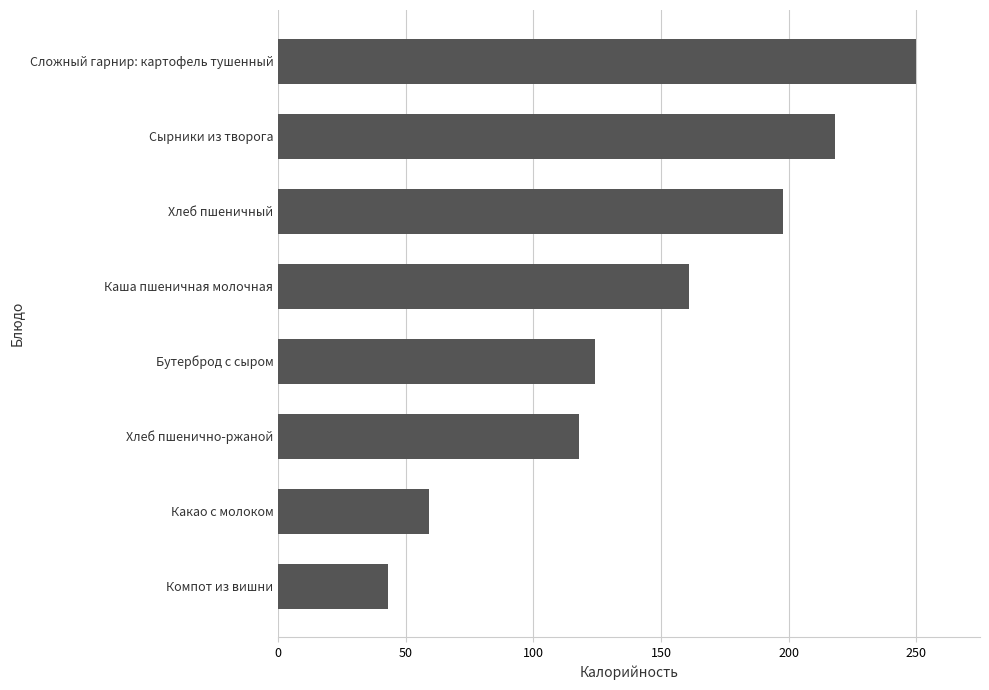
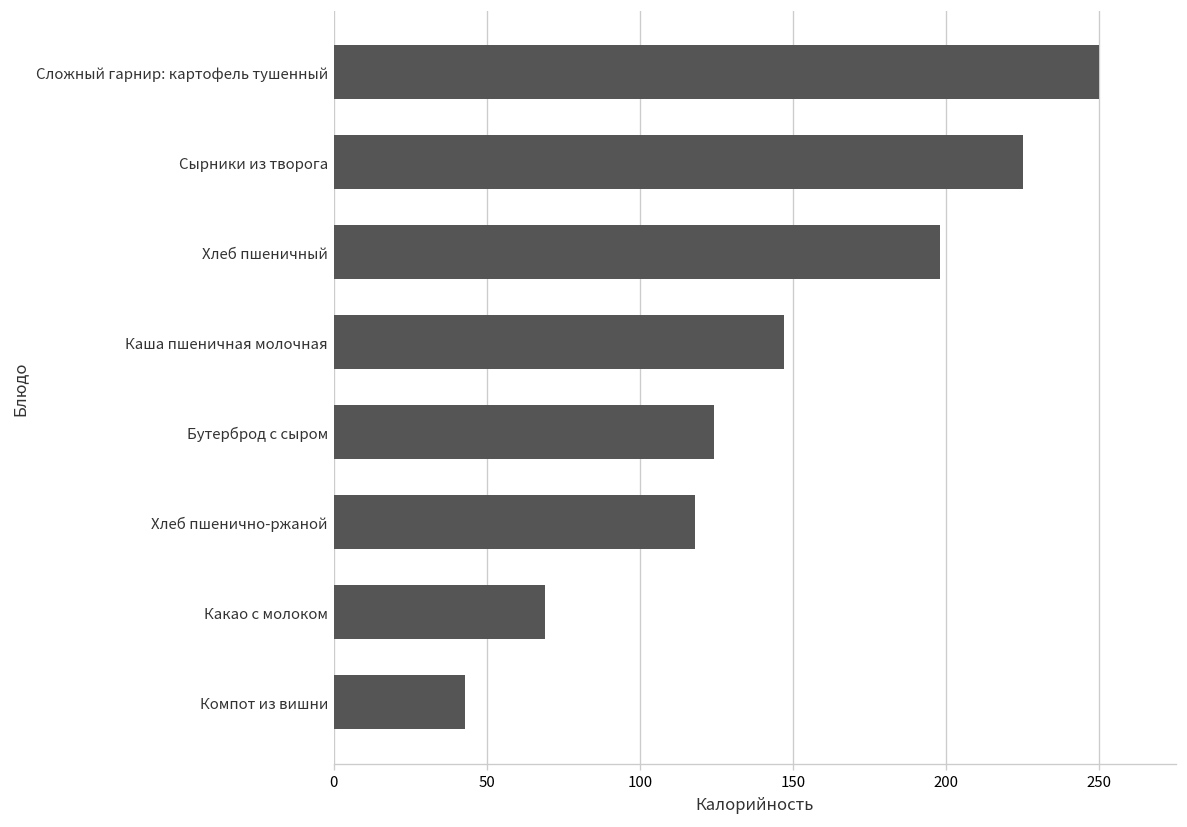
  {
    "Сложный гарнир: картофель тушенный": 250,
-   "Сырники из творога": 218,
+   "Сырники из творога": 225,
    "Хлеб пшеничный": 198,
-   "Каша пшеничная молочная": 161,
+   "Каша пшеничная молочная": 147,
    "Бутерброд с сыром": 124,
    "Хлеб пшенично-ржаной": 118,
-   "Какао с молоком": 59,
+   "Какао с молоком": 69,
    "Компот из вишни": 43
  }
